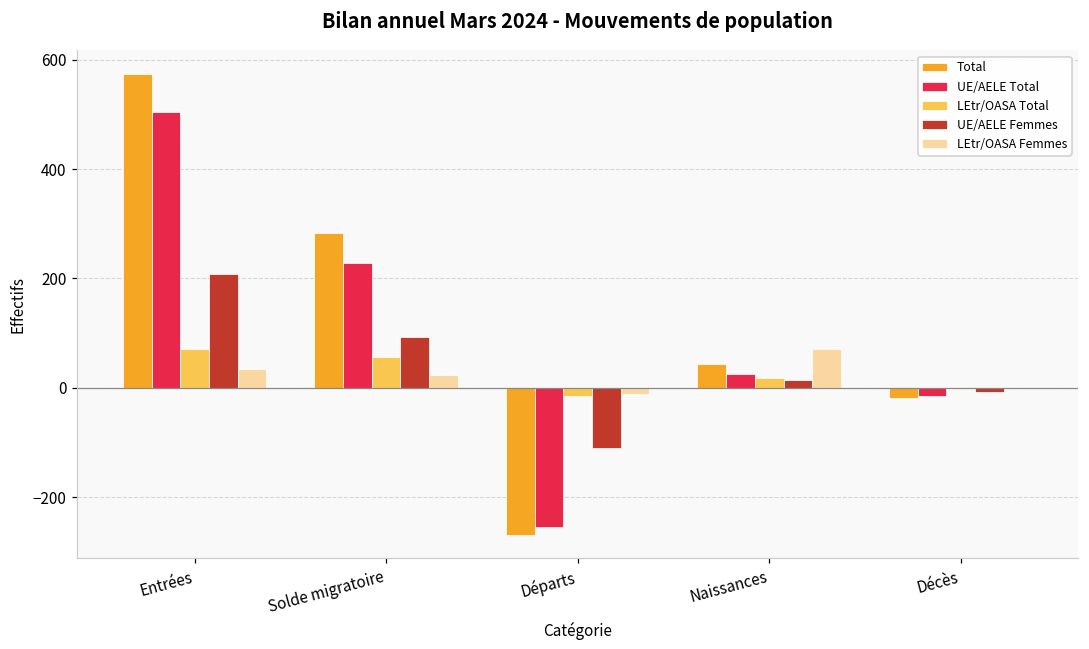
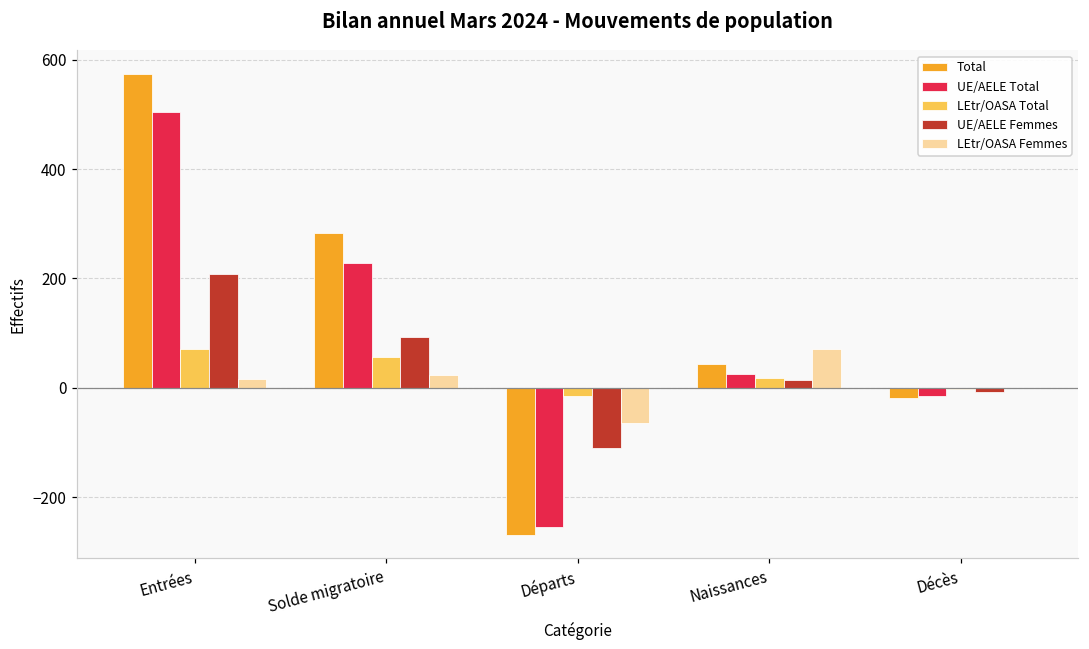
  {
    "LEtr/OASA Femmes": {
-     "Entrées": 30,
+     "Entrées": 20,
      "Solde migratoire": 20,
-     "Départs": -10,
+     "Départs": -70,
      "Naissances": 70,
      "Décès": 0
    }
  }
